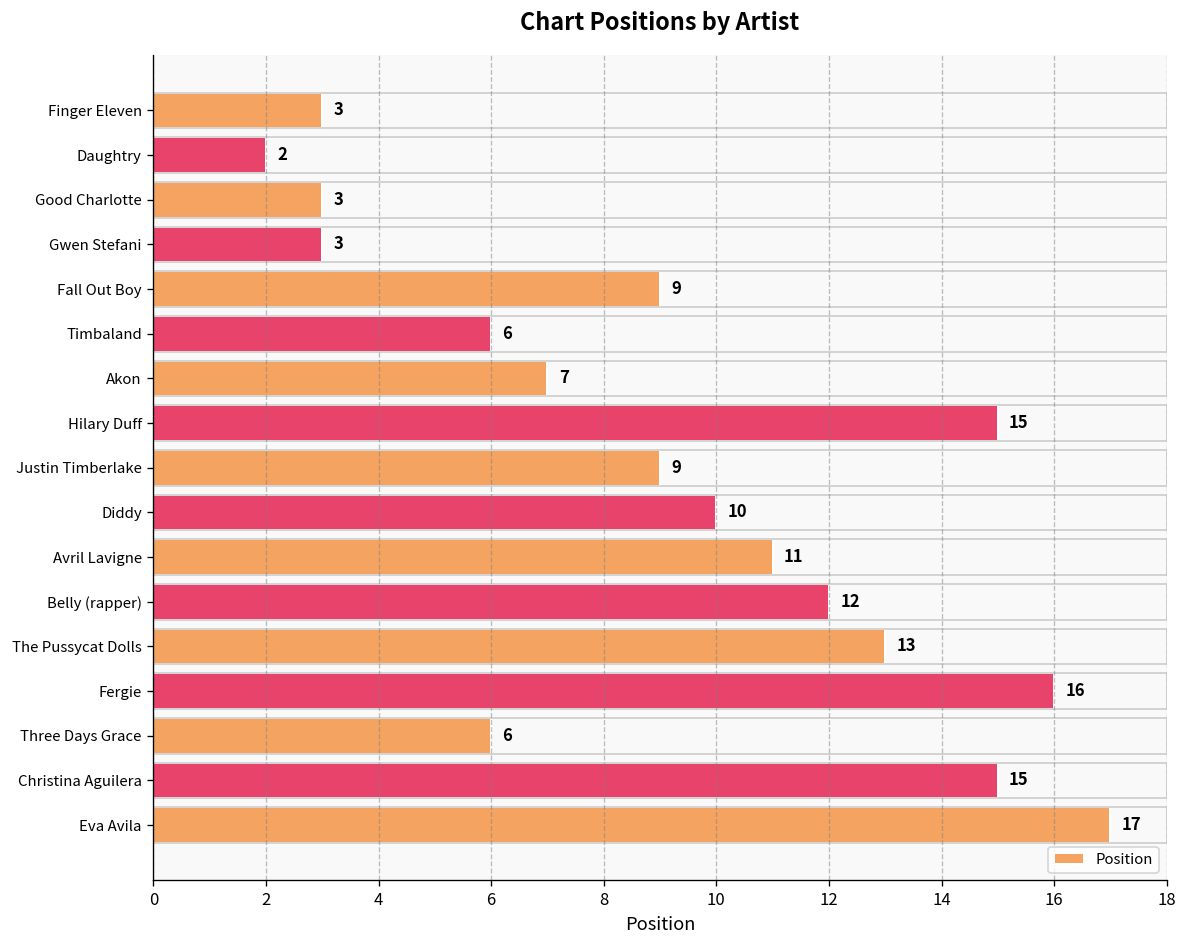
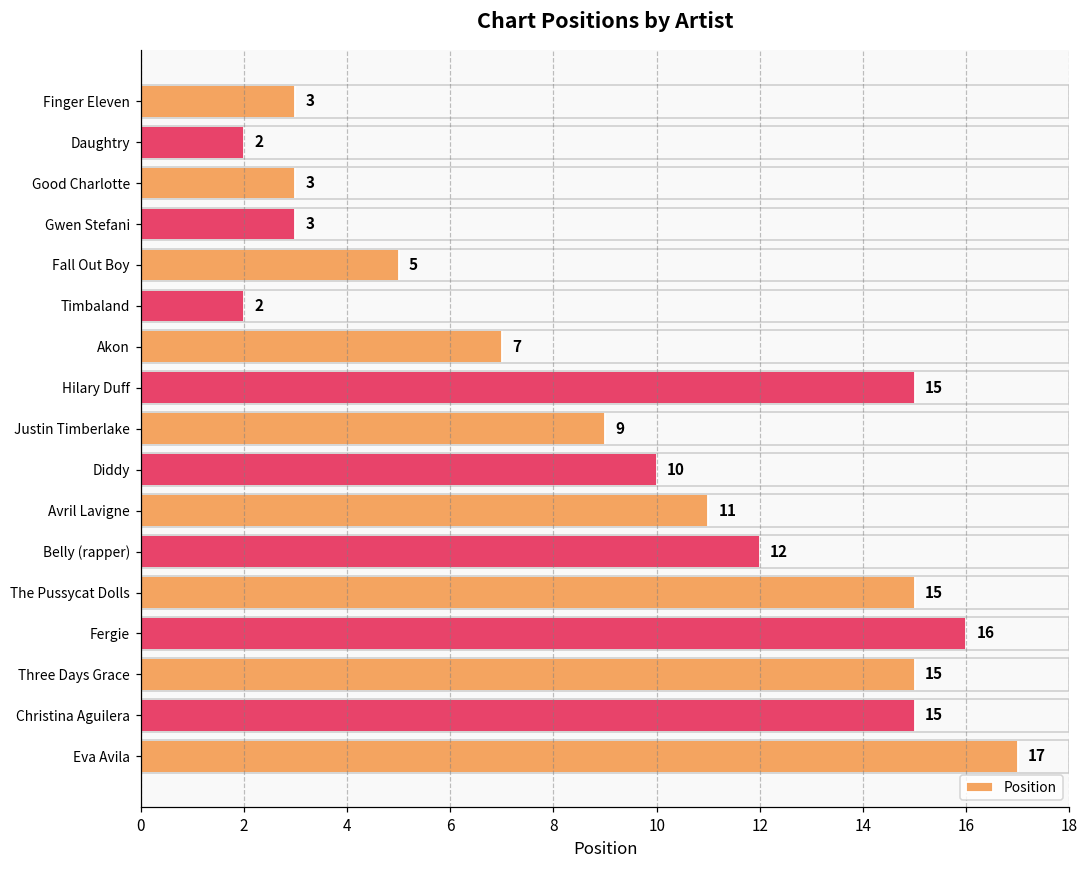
  {
    "Finger Eleven": 3,
    "Daughtry": 2,
    "Good Charlotte": 3,
    "Gwen Stefani": 3,
-   "Fall Out Boy": 9,
-   "Timbaland": 6,
+   "Fall Out Boy": 5,
+   "Timbaland": 2,
    "Akon": 7,
    "Hilary Duff": 15,
    "Justin Timberlake": 9,
    "Diddy": 10,
    "Avril Lavigne": 11,
    "Belly (rapper)": 12,
-   "The Pussycat Dolls": 13,
+   "The Pussycat Dolls": 15,
    "Fergie": 16,
-   "Three Days Grace": 6,
+   "Three Days Grace": 15,
    "Christina Aguilera": 15,
    "Eva Avila": 17
  }
